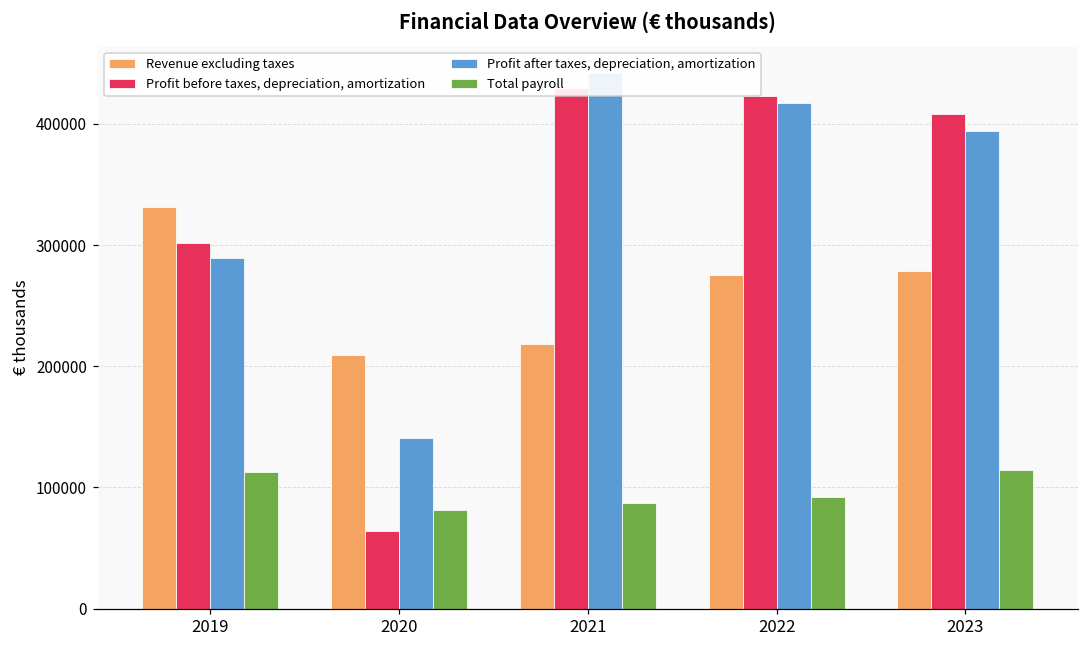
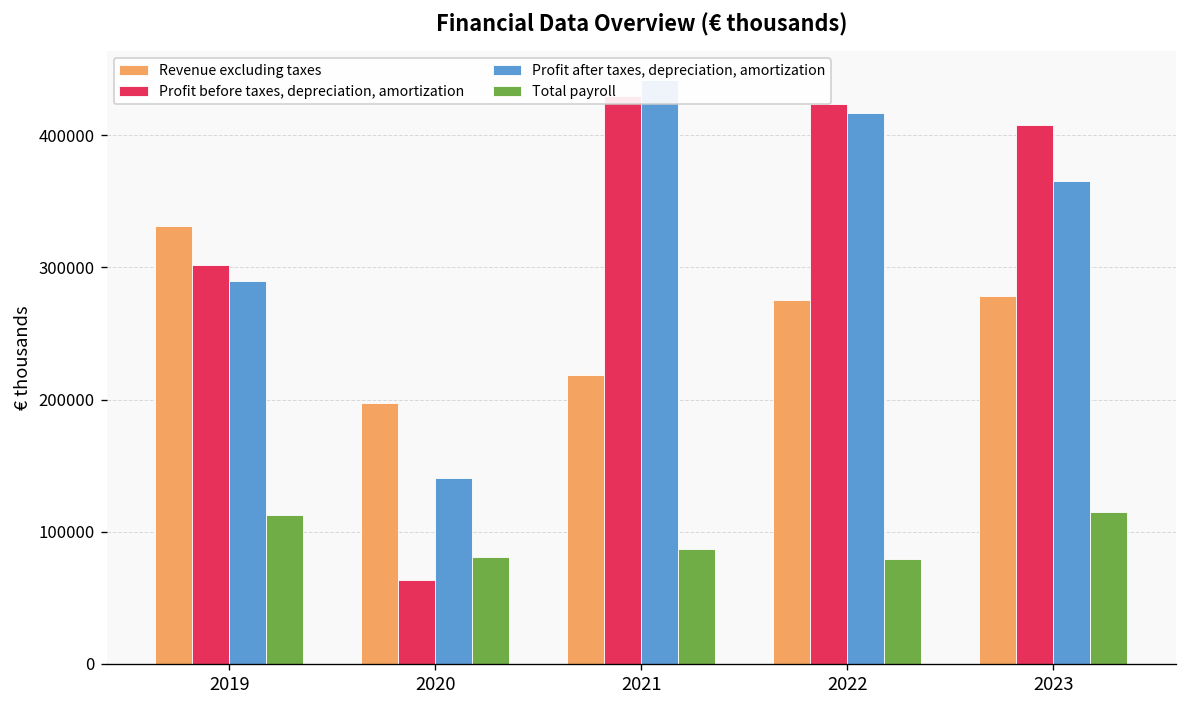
  {
    "Revenue excluding taxes": {
      "2019": 331000,
-     "2020": 209000,
+     "2020": 197000,
      "2021": 218000,
      "2022": 276000,
      "2023": 279000
    },
    "Profit before taxes, depreciation, amortization": {
      "2019": 302000,
      "2020": 64000,
      "2023": 408000
    },
    "Profit after taxes, depreciation, amortization": {
      "2019": 290000,
      "2020": 141000,
      "2022": 417000,
-     "2023": 394000
+     "2023": 366000
    },
    "Total payroll": {
      "2019": 112000,
      "2020": 81000,
      "2021": 87000,
-     "2022": 92000,
+     "2022": 80000,
      "2023": 115000
    }
  }
